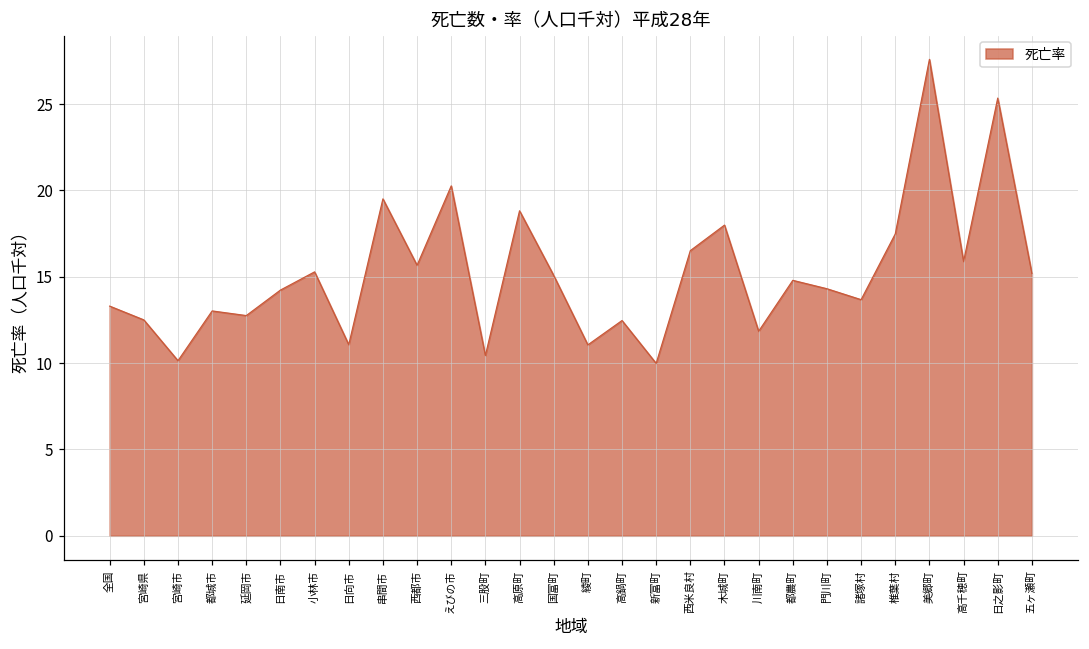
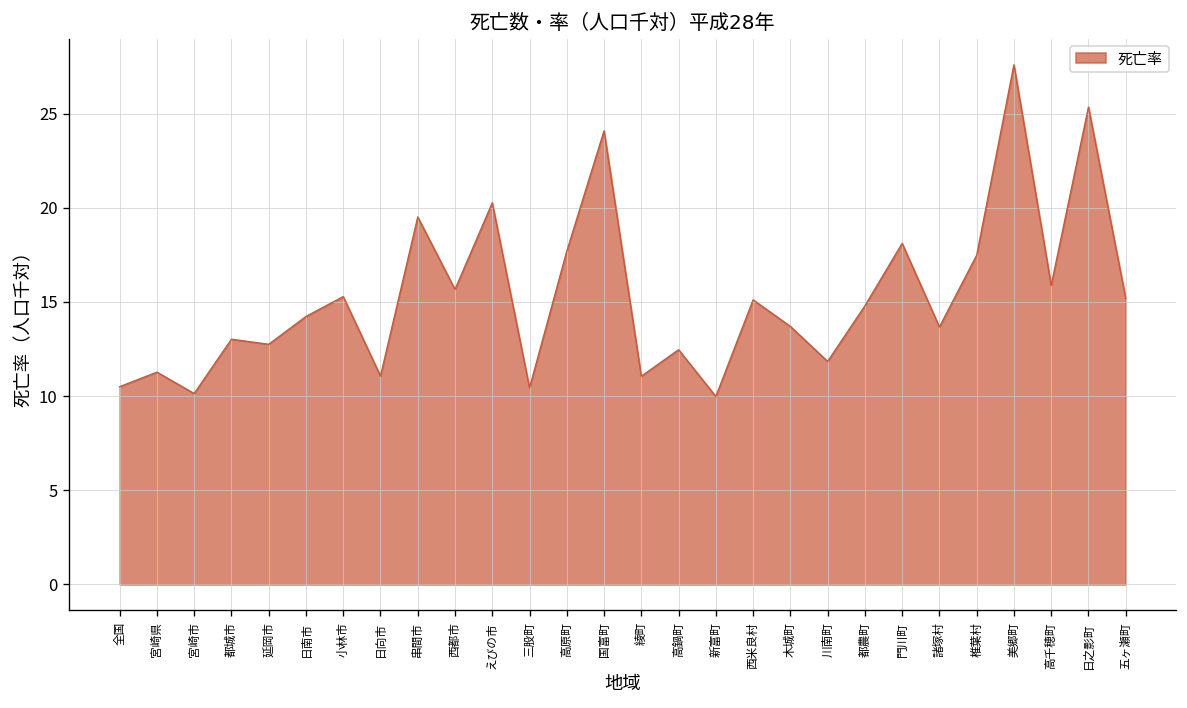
  {
-   "全国": 13.3,
-   "宮崎県": 12.5,
+   "全国": 10.5,
+   "宮崎県": 11.3,
    "宮崎市": 10.1,
    "都城市": 13.0,
    "延岡市": 12.8,
    "日南市": 14.2,
    "小林市": 15.3,
    "日向市": 11.1,
    "串間市": 19.5,
    "西都市": 15.7,
    "えびの市": 20.3,
    "三股町": 10.4,
-   "高原町": 18.8,
-   "国富町": 15.1,
+   "高原町": 17.7,
+   "国富町": 24.1,
    "綾町": 11.1,
    "高鍋町": 12.5,
    "新富町": 10.0,
-   "西米良村": 16.5,
-   "木城町": 18.0,
+   "西米良村": 15.1,
+   "木城町": 13.7,
    "川南町": 11.8,
    "都農町": 14.8,
-   "門川町": 14.3,
+   "門川町": 18.1,
    "諸塚村": 13.7,
    "椎葉村": 17.5,
    "美郷町": 27.6,
    "高千穂町": 15.9,
    "日之影町": 25.3,
    "五ヶ瀬町": 15.2
  }
